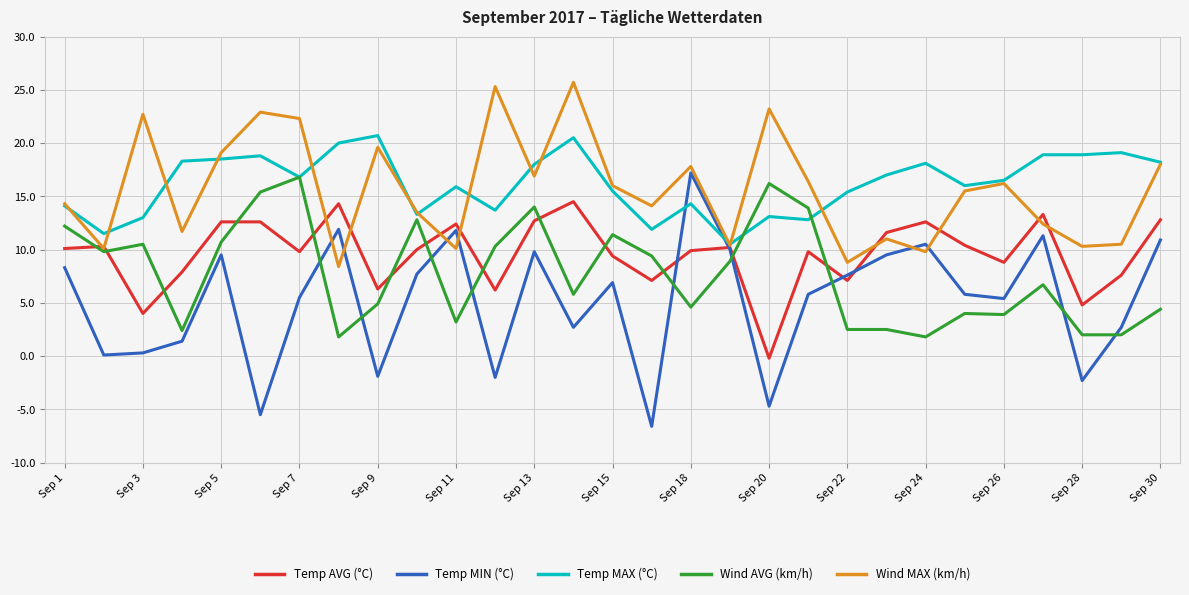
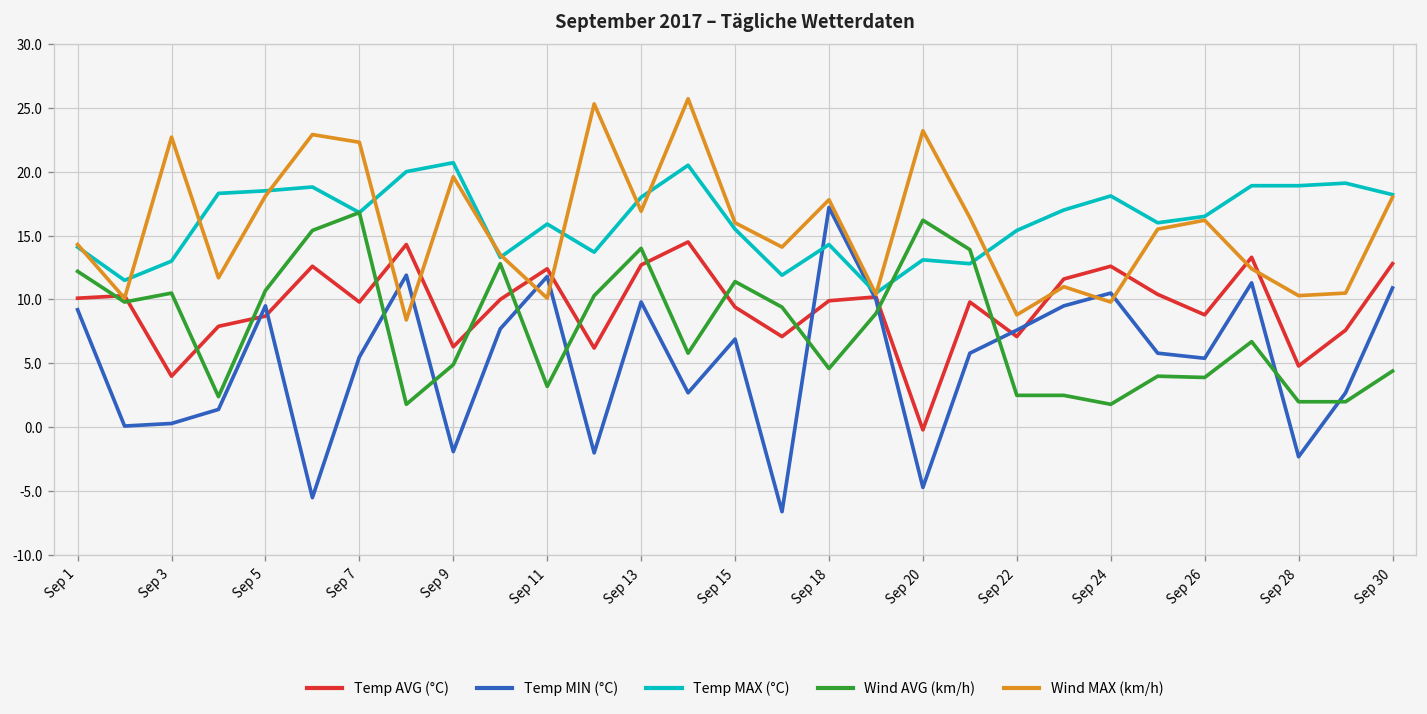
  {
    "Temp AVG (°C)": {
      "Sep 1": 10.1,
      "Sep 3": 4.0,
-     "Sep 5": 12.6,
+     "Sep 5": 8.7,
      "Sep 7": 9.8,
      "Sep 9": 6.3,
      "Sep 11": 12.4,
      "Sep 13": 12.7,
      "Sep 15": 9.4,
      "Sep 18": 9.9,
      "Sep 20": -0.2,
      "Sep 22": 7.1,
      "Sep 24": 12.6,
      "Sep 26": 8.8,
      "Sep 28": 4.8,
      "Sep 30": 12.8
    },
    "Temp MIN (°C)": {
-     "Sep 1": 8.3,
+     "Sep 1": 9.2,
      "Sep 3": 0.3,
      "Sep 5": 9.5,
      "Sep 7": 5.5,
      "Sep 9": -1.9,
      "Sep 11": 11.8,
      "Sep 13": 9.8,
      "Sep 15": 6.9,
      "Sep 18": 17.2,
      "Sep 20": -4.7,
      "Sep 22": 7.6,
      "Sep 24": 10.5,
      "Sep 26": 5.4,
      "Sep 28": -2.3,
      "Sep 30": 10.9
    },
    "Temp MAX (°C)": {
      "Sep 3": 13.0,
      "Sep 5": 18.5,
      "Sep 9": 20.7,
      "Sep 11": 15.9,
      "Sep 13": 18.0,
      "Sep 15": 15.5,
      "Sep 18": 14.3,
      "Sep 20": 13.1,
      "Sep 22": 15.4,
      "Sep 24": 18.1,
      "Sep 26": 16.5,
      "Sep 28": 18.9
    },
    "Wind AVG (km/h)": {
      "Sep 1": 12.2,
      "Sep 3": 10.5,
      "Sep 5": 10.7,
      "Sep 9": 4.9,
      "Sep 11": 3.2,
      "Sep 13": 14.0,
      "Sep 15": 11.4,
      "Sep 18": 4.6,
      "Sep 20": 16.2,
      "Sep 22": 2.5,
      "Sep 24": 1.8,
      "Sep 26": 3.9,
      "Sep 28": 2.0,
      "Sep 30": 4.4
    },
    "Wind MAX (km/h)": {
      "Sep 3": 22.7,
-     "Sep 5": 19.1,
+     "Sep 5": 18.1,
      "Sep 7": 22.3,
      "Sep 9": 19.6,
      "Sep 11": 10.1,
      "Sep 13": 16.9,
      "Sep 15": 16.0,
      "Sep 18": 17.8,
      "Sep 20": 23.2,
      "Sep 22": 8.8,
      "Sep 24": 9.8,
      "Sep 26": 16.2,
      "Sep 28": 10.3
    }
  }
